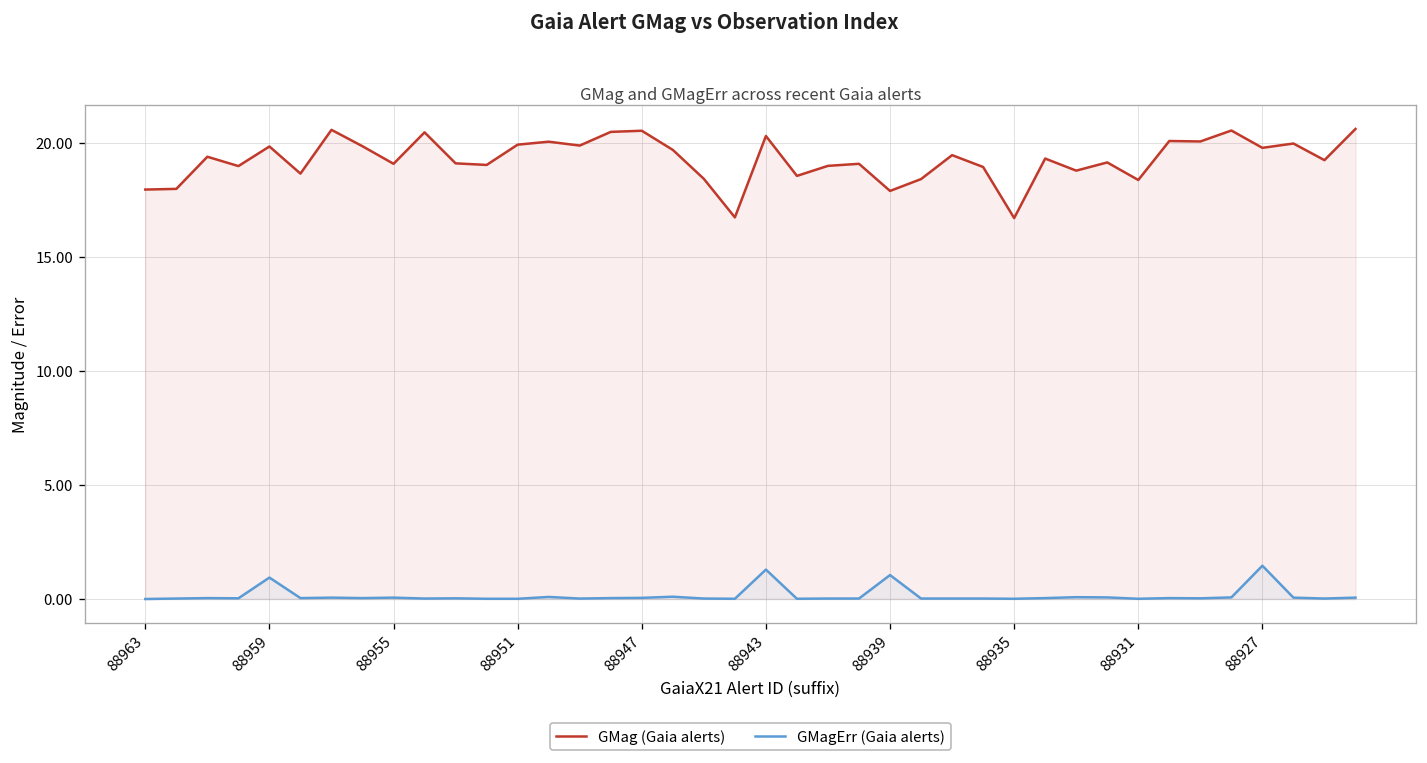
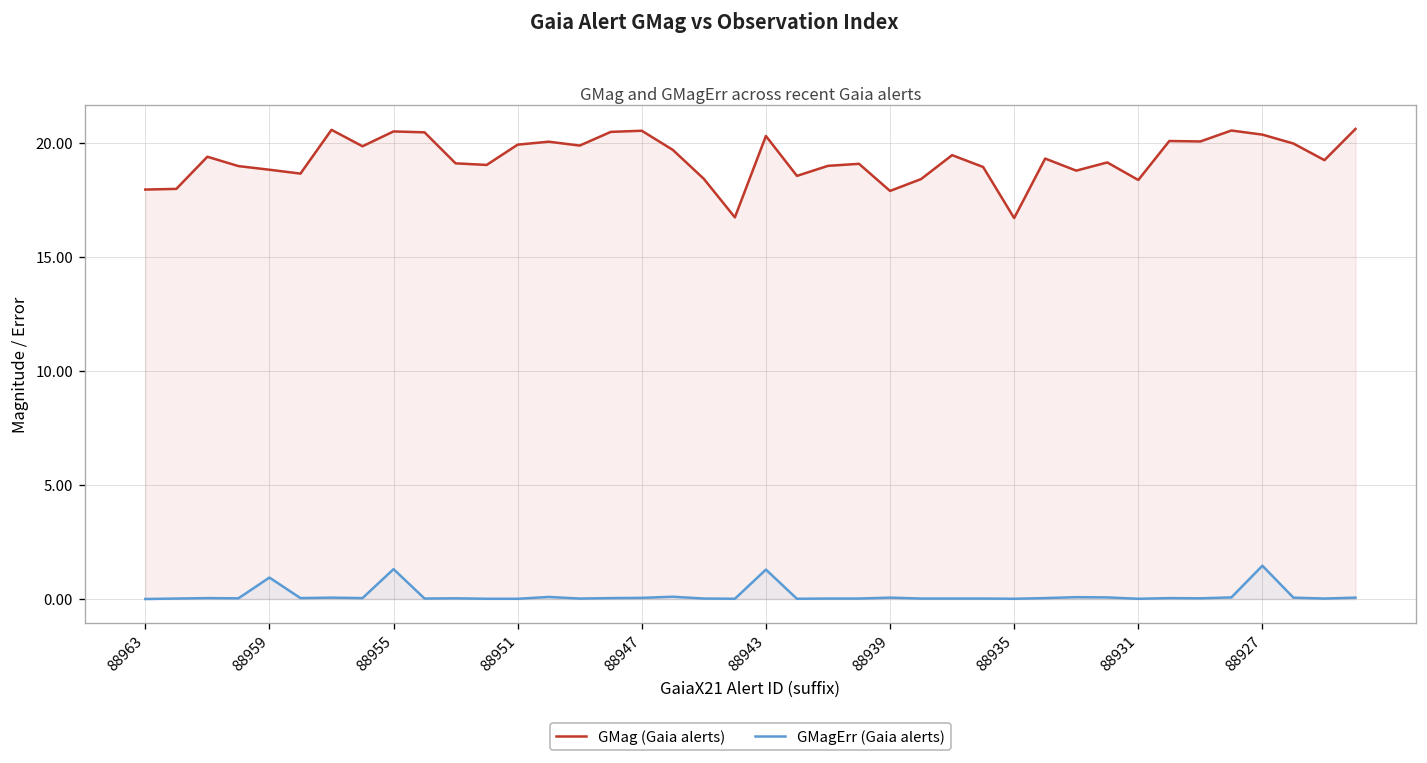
  {
    "GMag (Gaia alerts)": {
      "88963": 18.0,
-     "88959": 19.9,
-     "88955": 19.1,
+     "88959": 18.8,
+     "88955": 20.5,
      "88951": 19.9,
      "88947": 20.5,
      "88943": 20.3,
      "88939": 17.9,
      "88935": 16.7,
      "88931": 18.4,
-     "88927": 19.8
+     "88927": 20.4
    },
    "GMagErr (Gaia alerts)": {
      "88963": 0.0,
      "88959": 0.9,
-     "88955": 0.1,
+     "88955": 1.3,
      "88951": 0.0,
      "88947": 0.1,
      "88943": 1.3,
-     "88939": 1.1,
+     "88939": 0.1,
      "88935": 0.0,
      "88931": 0.0,
      "88927": 1.5
    }
  }
